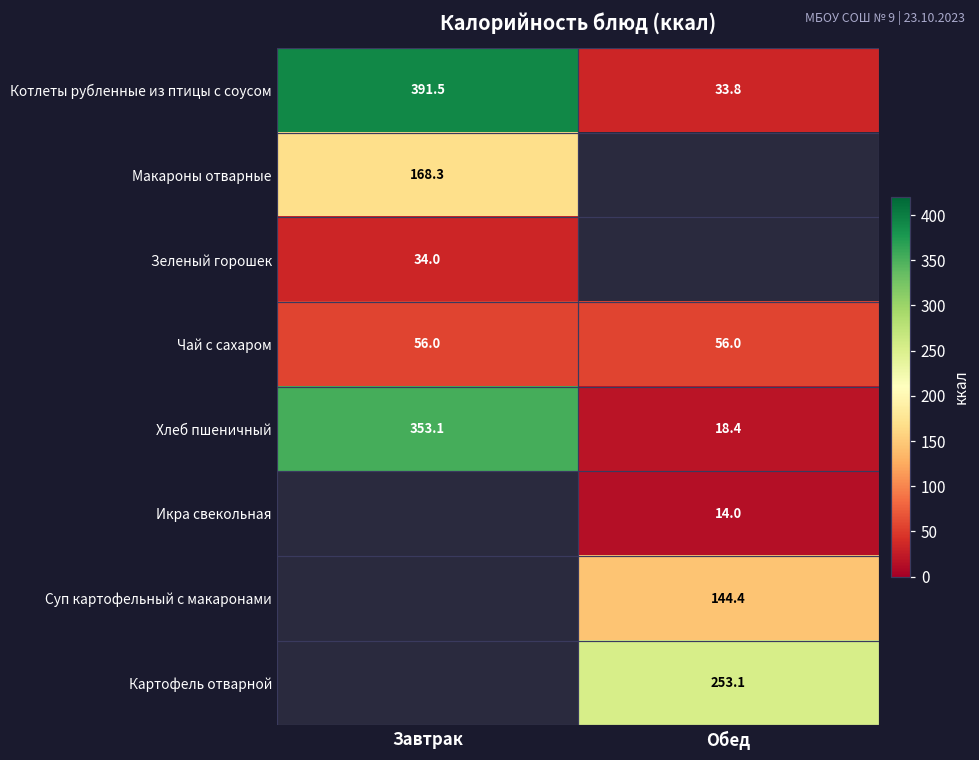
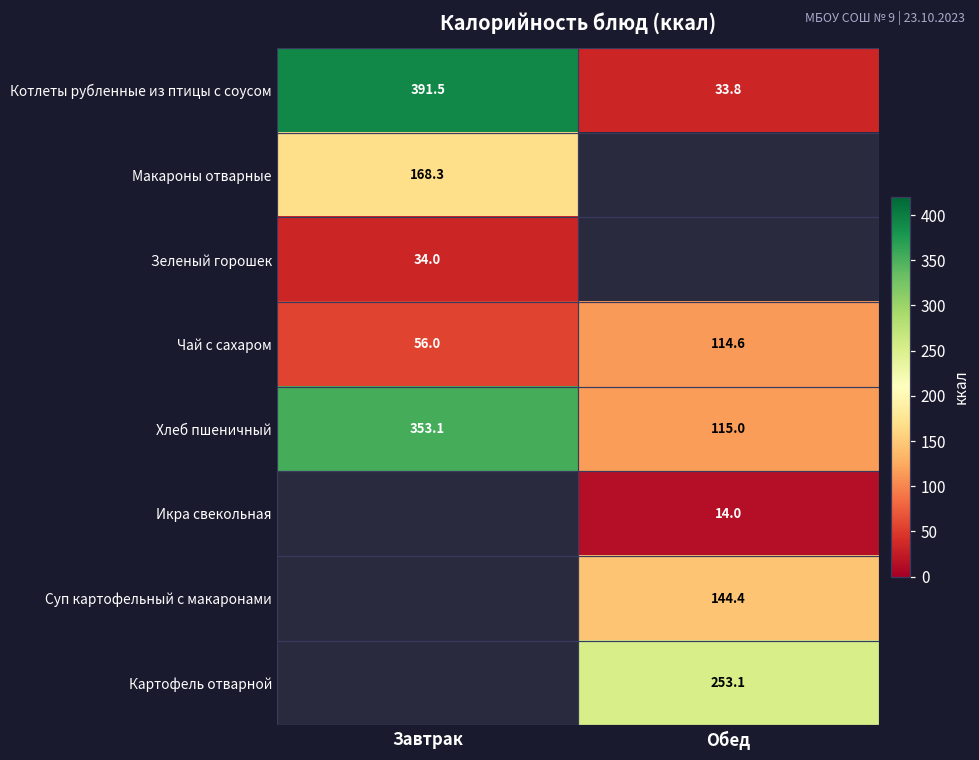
  {
    "Котлеты рубленные из птицы с соусом": {
      "Завтрак": 391.5,
      "Обед": 33.8
    },
    "Макароны отварные": {
      "Завтрак": 168.3
    },
    "Зеленый горошек": {
      "Завтрак": 34.0
    },
    "Чай с сахаром": {
      "Завтрак": 56.0,
-     "Обед": 56.0
+     "Обед": 114.6
    },
    "Хлеб пшеничный": {
      "Завтрак": 353.1,
-     "Обед": 18.4
+     "Обед": 115.0
    },
    "Икра свекольная": {
      "Обед": 14.0
    },
    "Суп картофельный с макаронами": {
      "Обед": 144.4
    },
    "Картофель отварной": {
      "Обед": 253.1
    }
  }
